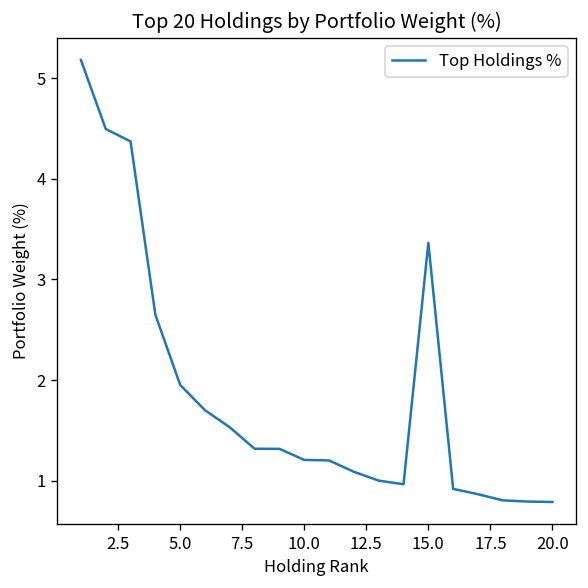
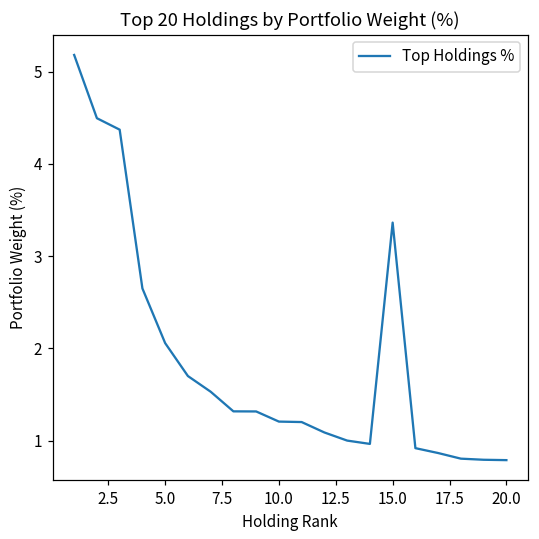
  {
-   "5.0": 2.0,
+   "5.0": 2.1,
    "10.0": 1.2,
    "15.0": 3.4,
    "20.0": 0.8
  }
